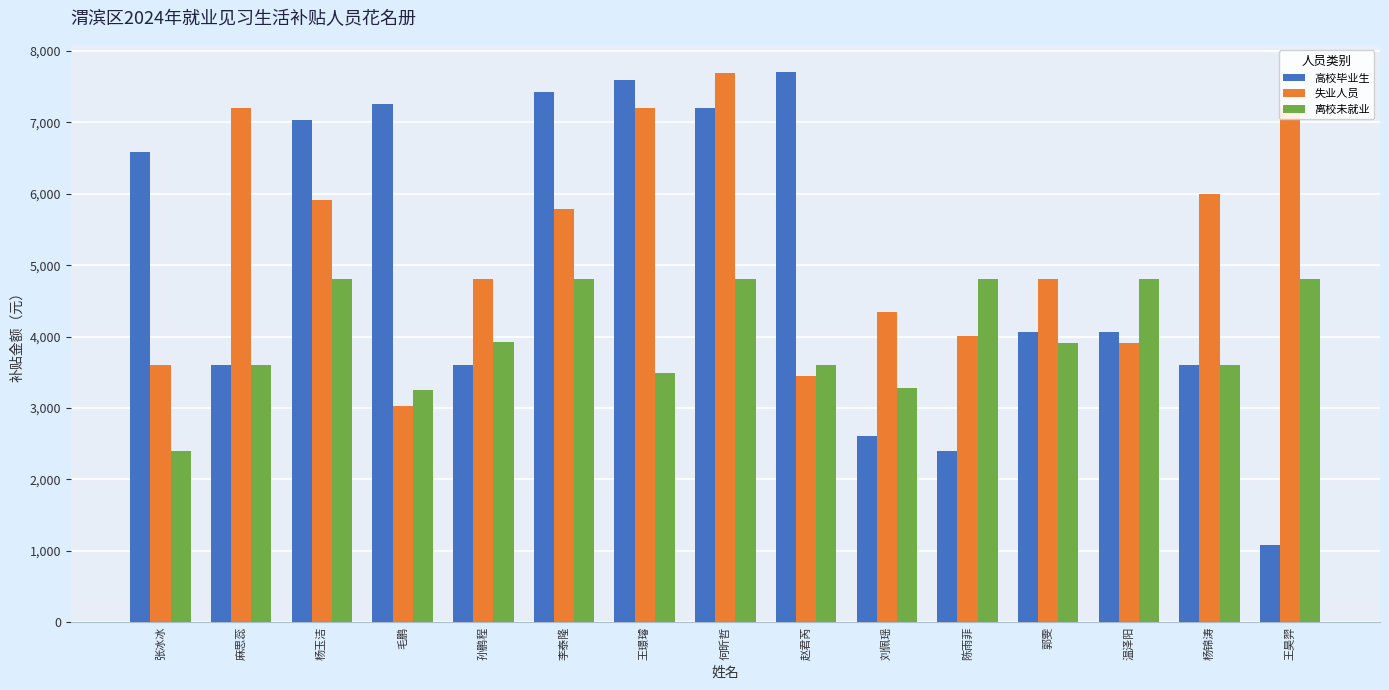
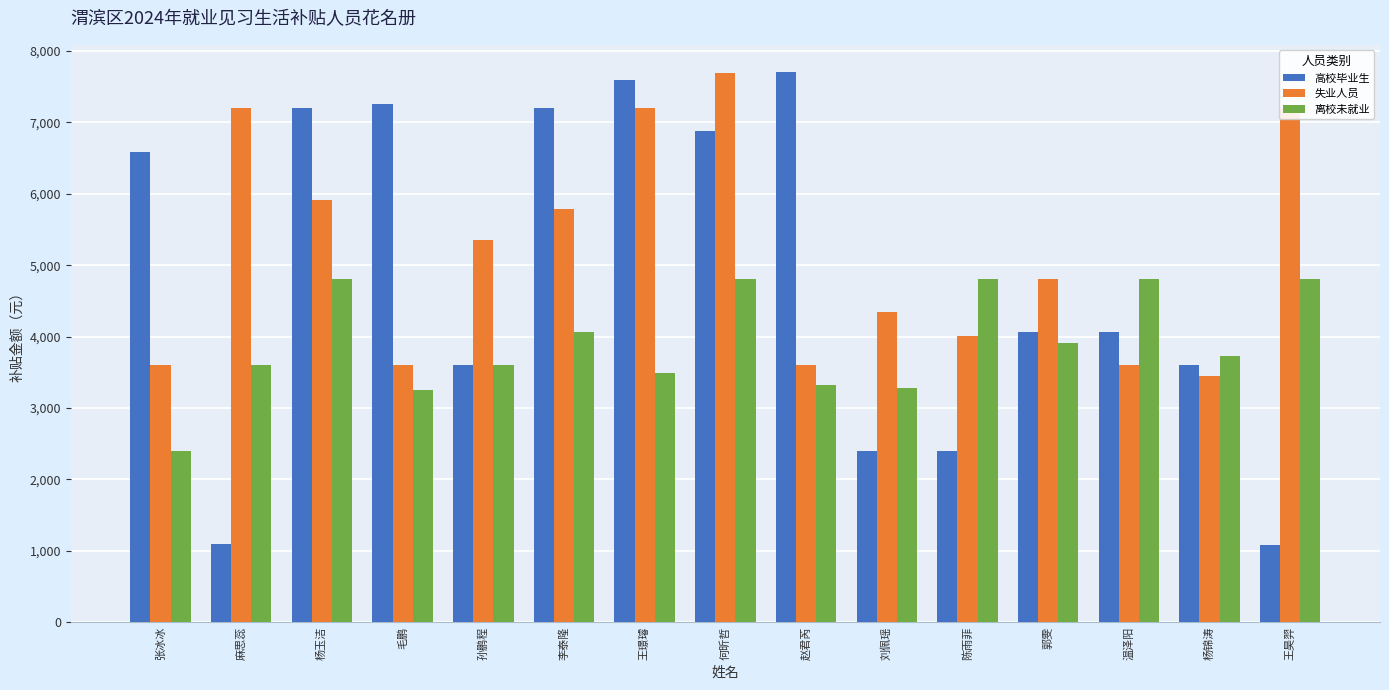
  {
    "高校毕业生": {
      "张冰冰": "6,600",
-     "麻思蕊": "3,600",
-     "杨玉洁": "7,000",
+     "麻思蕊": "1,100",
+     "杨玉洁": "7,200",
      "毛鹏": "7,300",
      "孙鹏程": "3,600",
-     "李泰隆": "7,400",
+     "李泰隆": "7,200",
      "王璟璿": "7,600",
-     "何昕哲": "7,200",
+     "何昕哲": "6,900",
      "赵君芮": "7,700",
-     "刘佩瑶": "2,600",
+     "刘佩瑶": "2,400",
      "陈雨菲": "2,400",
      "郭雯": "4,100",
      "温泽阳": "4,100",
      "杨锦涛": "3,600",
      "王昊羿": "1,100"
    },
    "失业人员": {
      "张冰冰": "3,600",
      "麻思蕊": "7,200",
      "杨玉洁": "5,900",
-     "毛鹏": "3,000",
-     "孙鹏程": "4,800",
+     "毛鹏": "3,600",
+     "孙鹏程": "5,300",
      "李泰隆": "5,800",
      "王璟璿": "7,200",
      "何昕哲": "7,700",
-     "赵君芮": "3,500",
+     "赵君芮": "3,600",
      "刘佩瑶": "4,300",
      "陈雨菲": "4,000",
      "郭雯": "4,800",
-     "温泽阳": "3,900",
-     "杨锦涛": "6,000"
+     "温泽阳": "3,600",
+     "杨锦涛": "3,400"
    },
    "离校未就业": {
      "张冰冰": "2,400",
      "麻思蕊": "3,600",
      "杨玉洁": "4,800",
      "毛鹏": "3,300",
-     "孙鹏程": "3,900",
-     "李泰隆": "4,800",
+     "孙鹏程": "3,600",
+     "李泰隆": "4,100",
      "王璟璿": "3,500",
      "何昕哲": "4,800",
-     "赵君芮": "3,600",
+     "赵君芮": "3,300",
      "刘佩瑶": "3,300",
      "陈雨菲": "4,800",
      "郭雯": "3,900",
      "温泽阳": "4,800",
-     "杨锦涛": "3,600",
+     "杨锦涛": "3,700",
      "王昊羿": "4,800"
    }
  }
